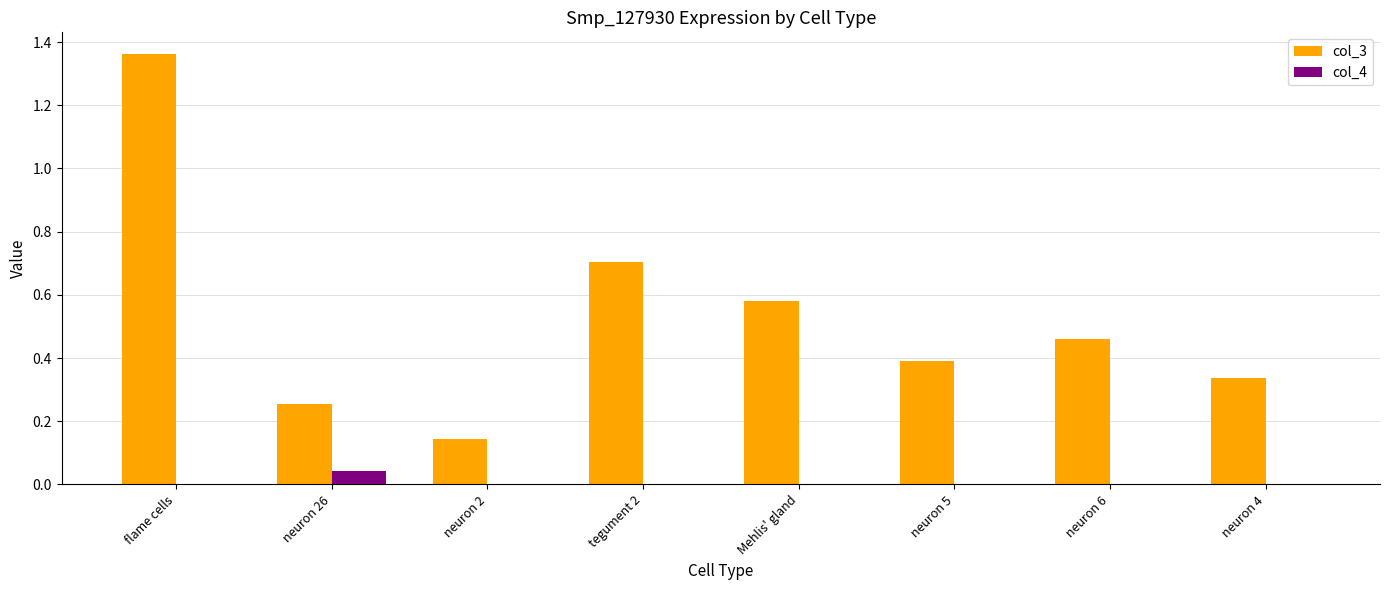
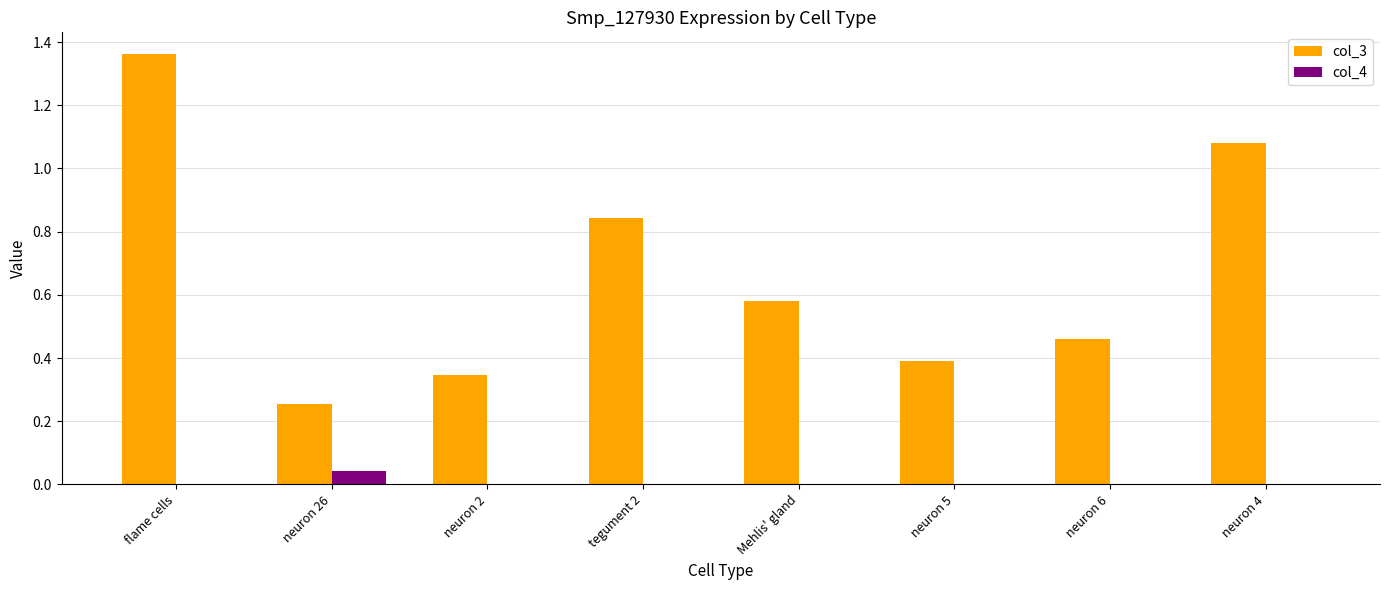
  {
    "col_3": {
      "flame cells": 1.36,
      "neuron 26": 0.26,
-     "neuron 2": 0.14,
-     "tegument 2": 0.70,
+     "neuron 2": 0.35,
+     "tegument 2": 0.84,
      "Mehlis' gland": 0.58,
      "neuron 5": 0.39,
      "neuron 6": 0.46,
-     "neuron 4": 0.34
+     "neuron 4": 1.08
    },
    "col_4": {
      "flame cells": 0.00,
      "neuron 26": 0.04
    }
  }
